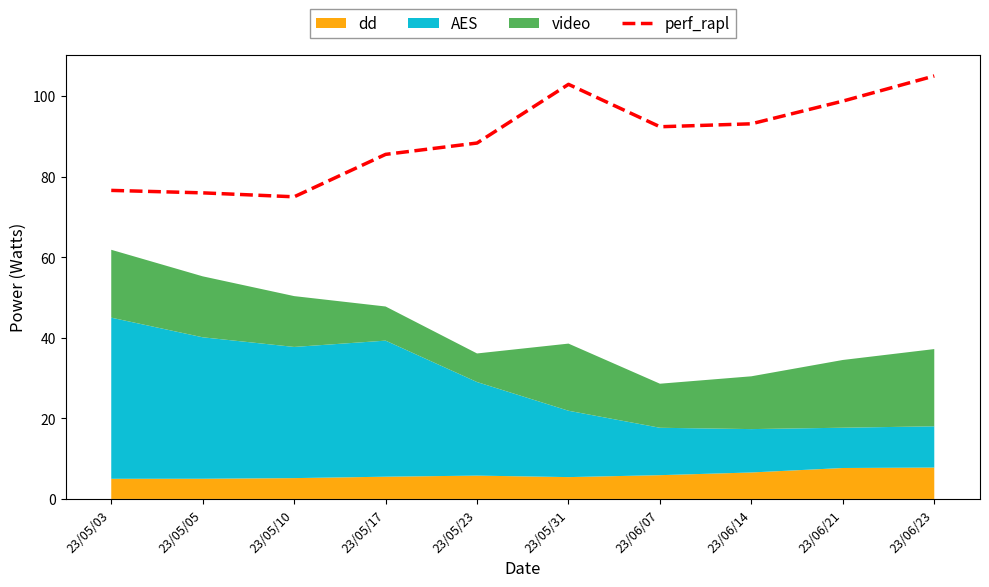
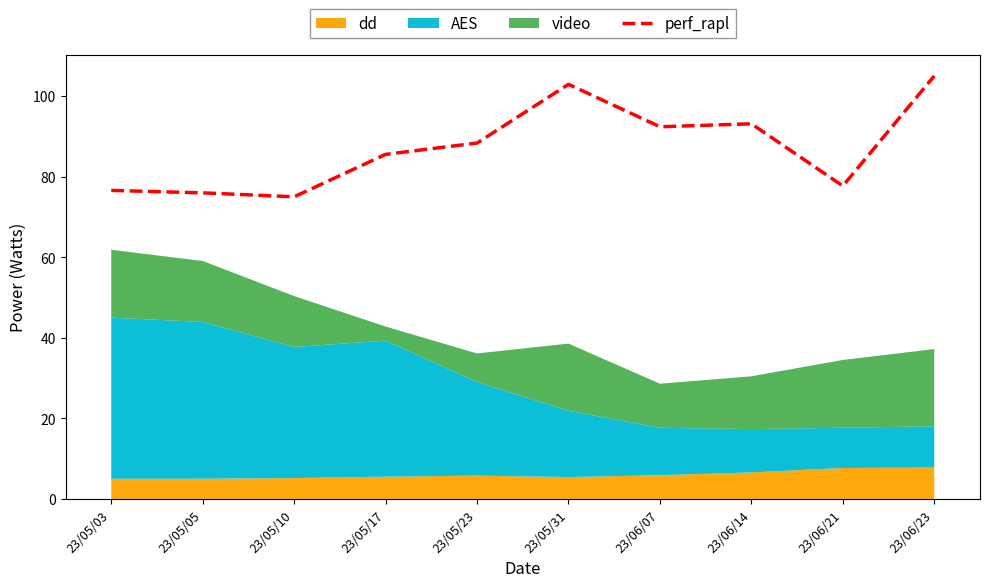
  {
    "perf_rapl": {
      "23/05/03": 77,
      "23/05/05": 76,
      "23/05/10": 75,
      "23/05/17": 86,
      "23/05/23": 88,
      "23/05/31": 103,
      "23/06/07": 92,
      "23/06/14": 93,
-     "23/06/21": 99,
+     "23/06/21": 78,
      "23/06/23": 105
    },
    "dd": {
      "23/05/03": 5,
      "23/05/05": 5,
      "23/05/10": 5,
      "23/05/17": 6,
      "23/05/23": 6,
      "23/05/31": 5,
      "23/06/07": 6,
      "23/06/14": 7,
      "23/06/21": 8,
      "23/06/23": 8
    },
    "AES": {
      "23/05/03": 40,
-     "23/05/05": 35,
+     "23/05/05": 39,
      "23/05/10": 33,
      "23/05/17": 34,
      "23/05/23": 23,
      "23/05/31": 16,
      "23/06/07": 12,
      "23/06/14": 11,
      "23/06/21": 10,
      "23/06/23": 10
    },
    "video": {
      "23/05/03": 17,
      "23/05/05": 15,
      "23/05/10": 13,
-     "23/05/17": 8,
+     "23/05/17": 3,
      "23/05/23": 7,
      "23/05/31": 17,
      "23/06/07": 11,
      "23/06/14": 13,
      "23/06/21": 17,
      "23/06/23": 19
    }
  }
